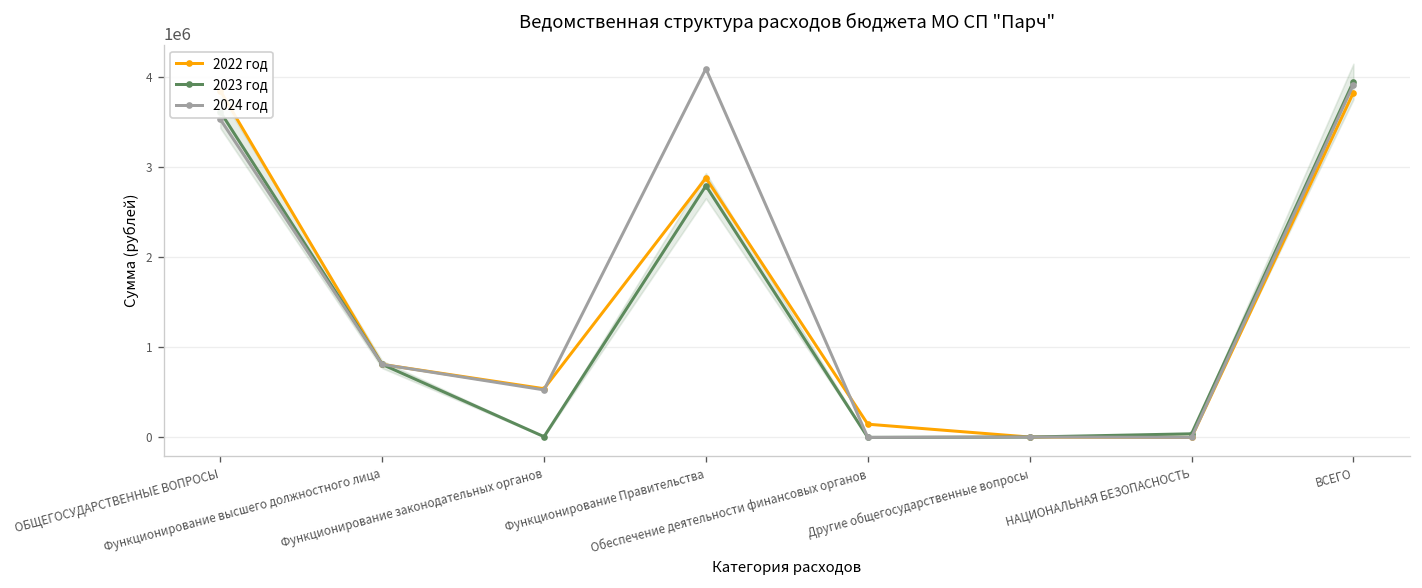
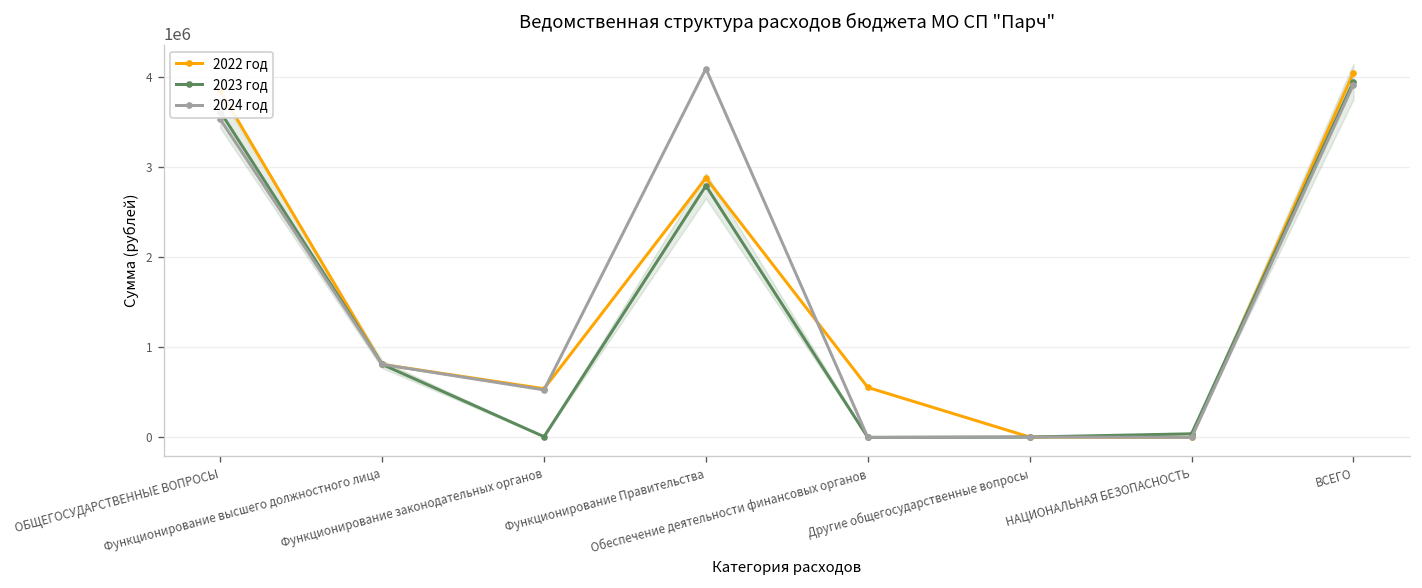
  {
    "2022 год": {
      "Функционирование Правительства": 2900000,
-     "Обеспечение деятельности финансовых органов": 100000,
-     "ВСЕГО": 3800000
+     "Обеспечение деятельности финансовых органов": 600000,
+     "ВСЕГО": 4000000
    },
    "2024 год": {
      "ОБЩЕГОСУДАРСТВЕННЫЕ ВОПРОСЫ": 3500000,
      "Функционирование Правительства": 4100000
    }
  }
